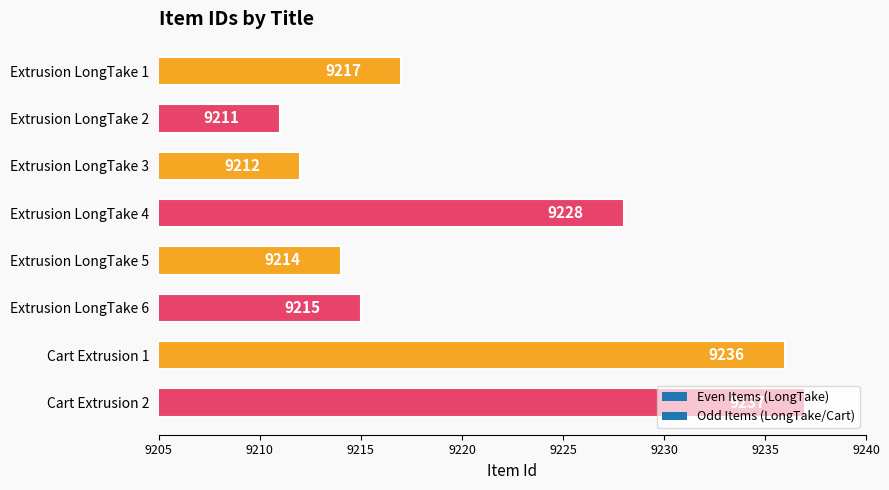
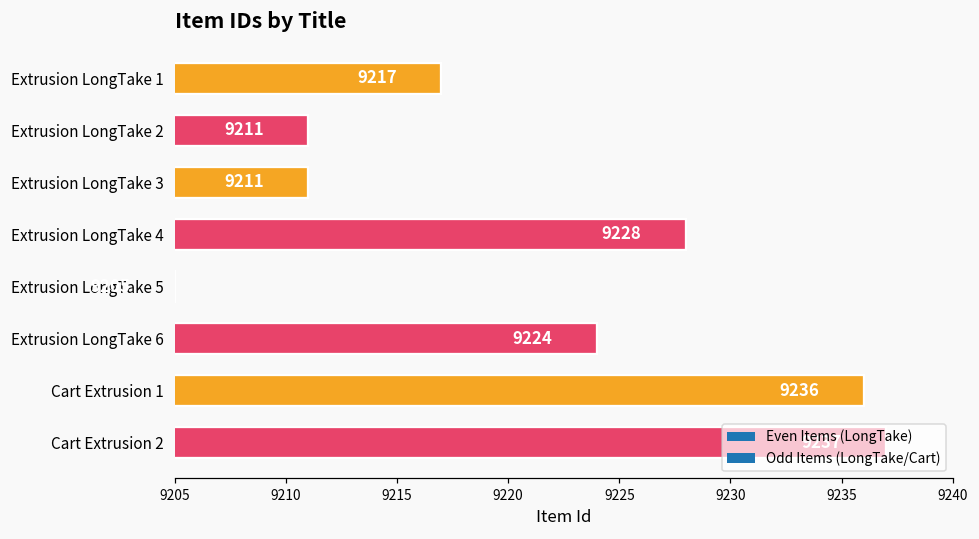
  {
    "Extrusion LongTake 1": 9217,
    "Extrusion LongTake 2": 9211,
-   "Extrusion LongTake 3": 9212,
+   "Extrusion LongTake 3": 9211,
    "Extrusion LongTake 4": 9228,
-   "Extrusion LongTake 5": 9214,
-   "Extrusion LongTake 6": 9215,
+   "Extrusion LongTake 5": 9205,
+   "Extrusion LongTake 6": 9224,
    "Cart Extrusion 1": 9236
  }
